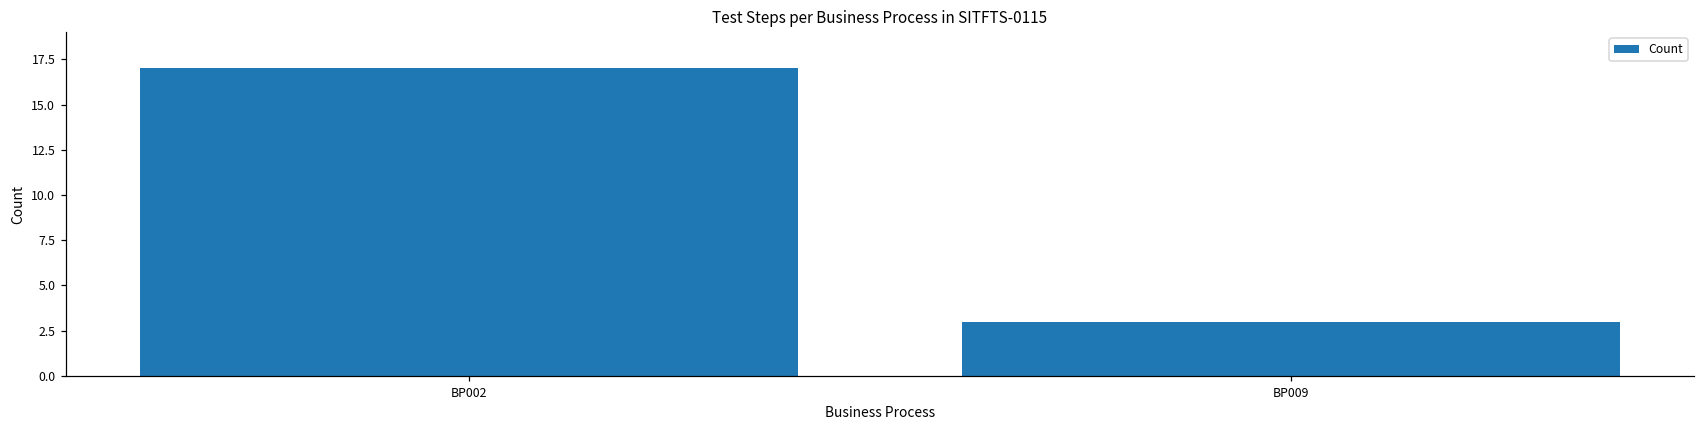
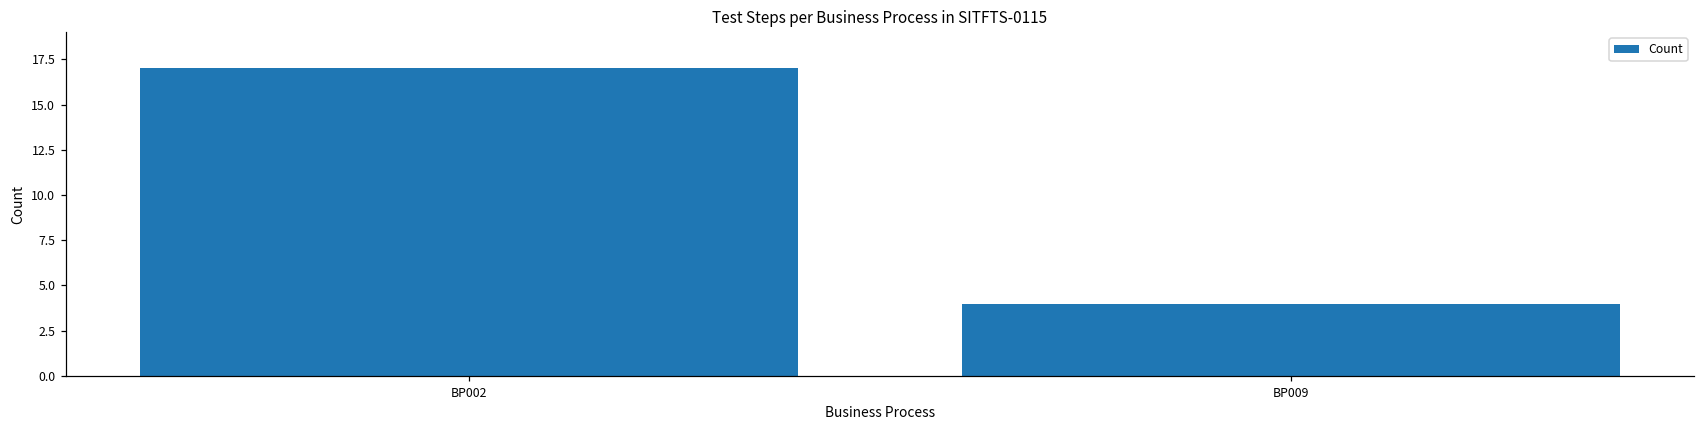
  {
    "BP002": 17,
-   "BP009": 3
+   "BP009": 4
  }
